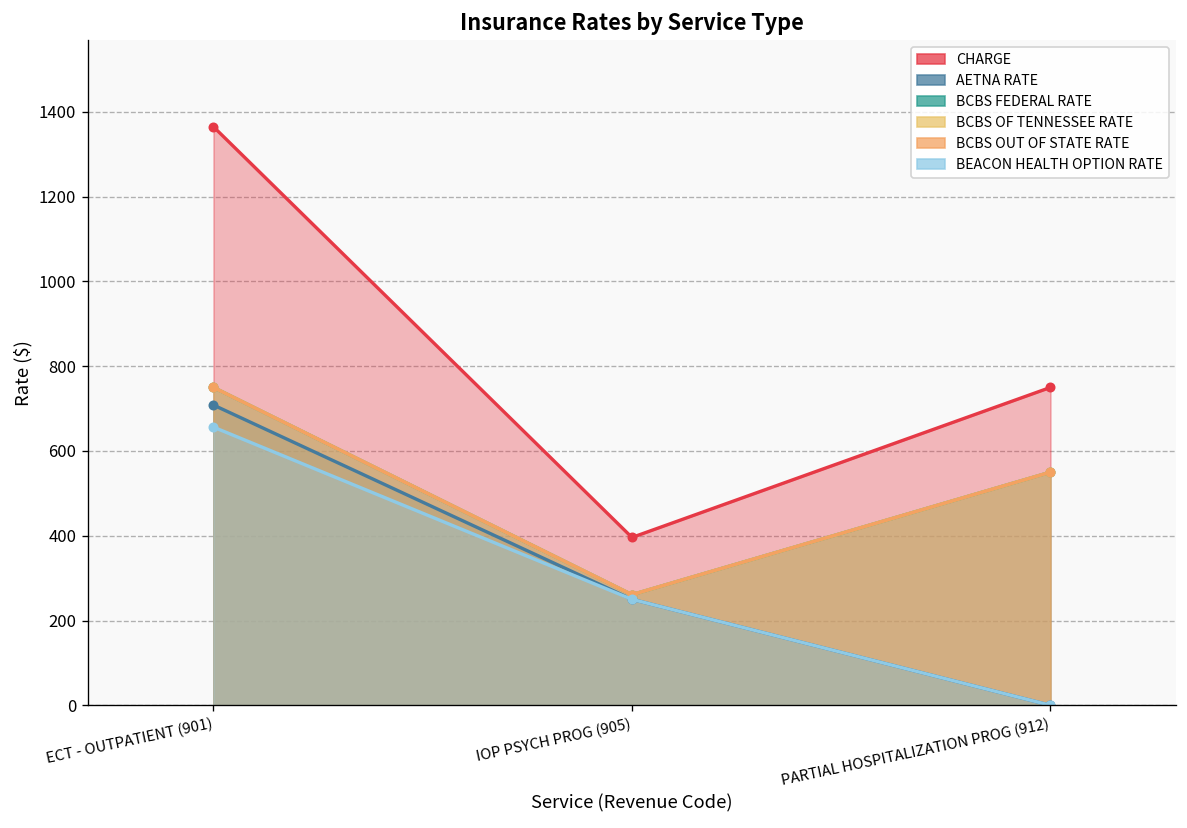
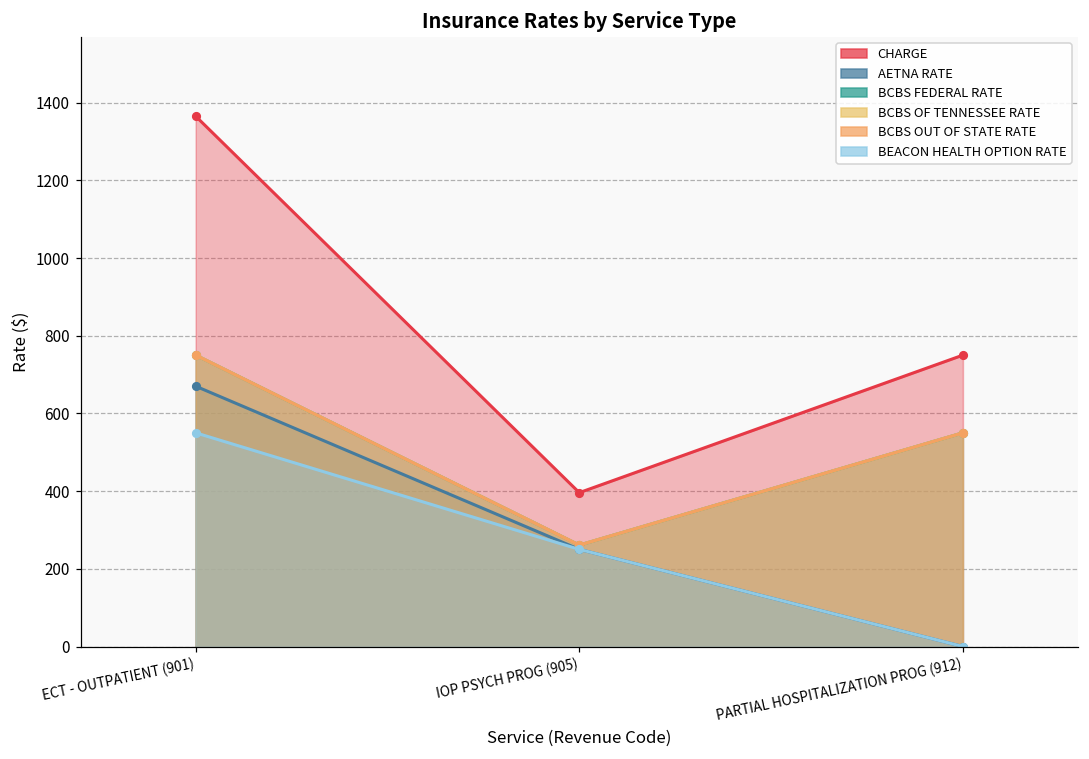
  {
    "AETNA RATE": {
-     "ECT - OUTPATIENT (901)": 710
+     "ECT - OUTPATIENT (901)": 670
    },
    "BEACON HEALTH OPTION RATE": {
-     "ECT - OUTPATIENT (901)": 660
+     "ECT - OUTPATIENT (901)": 550
    }
  }
